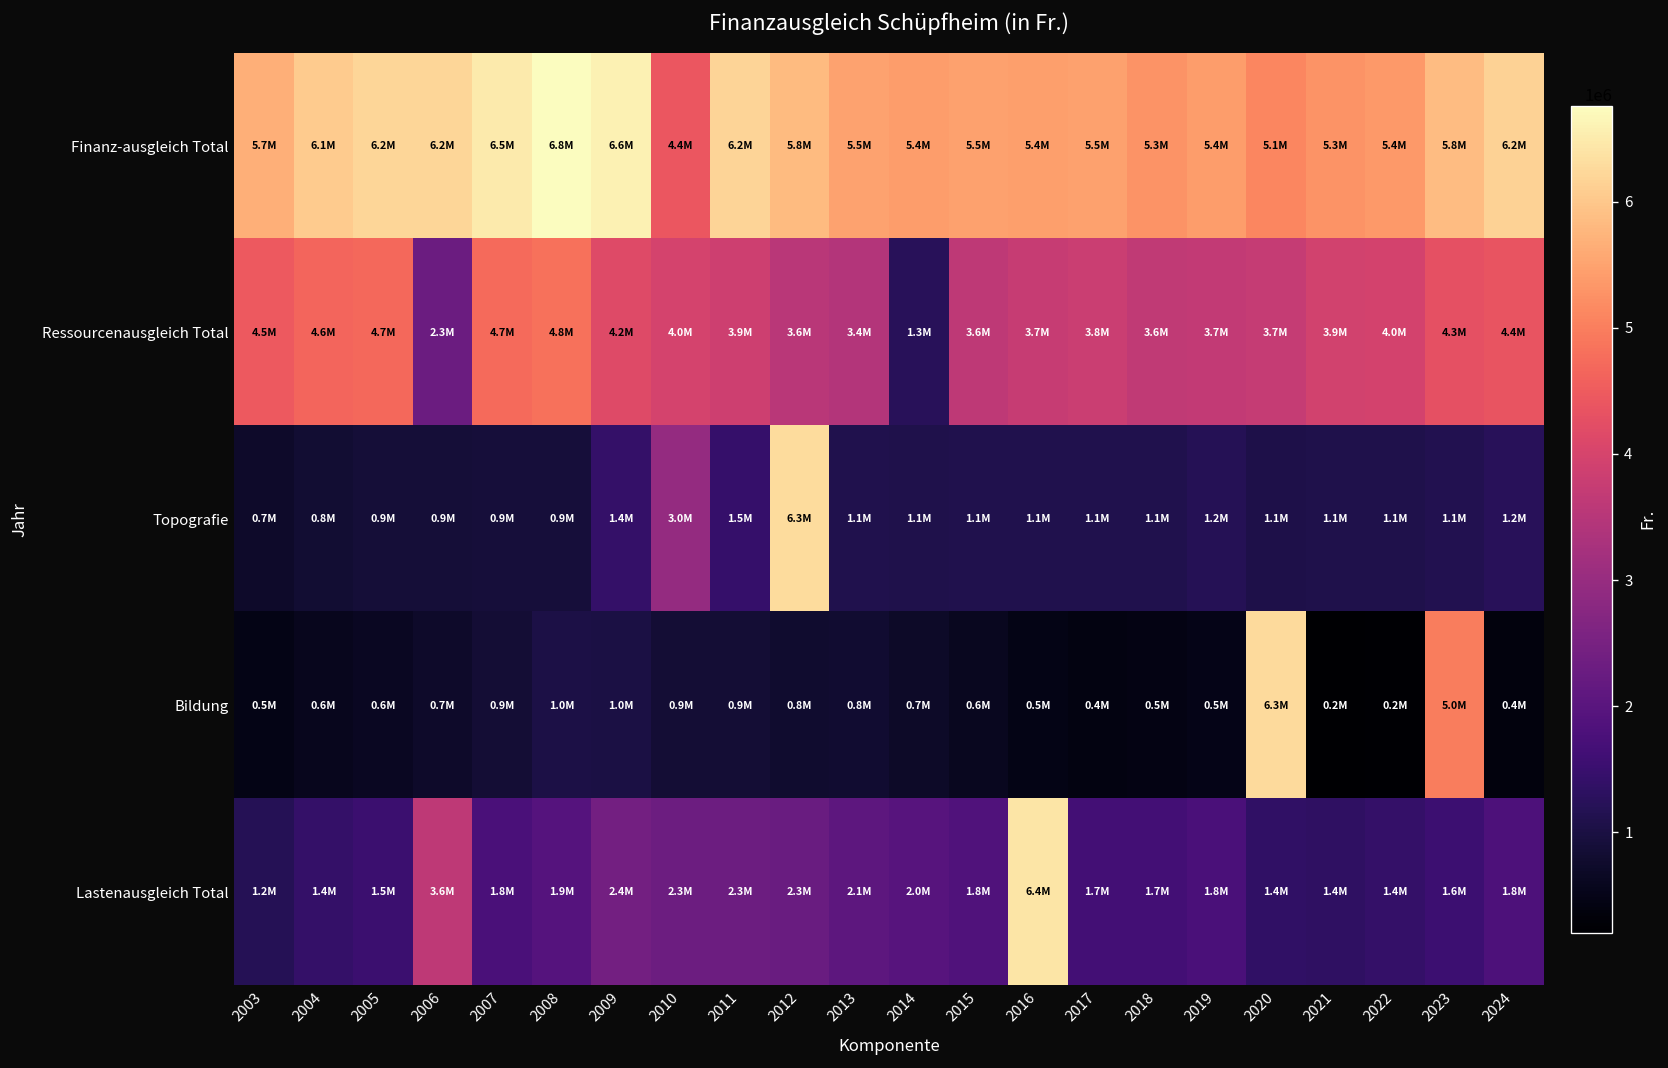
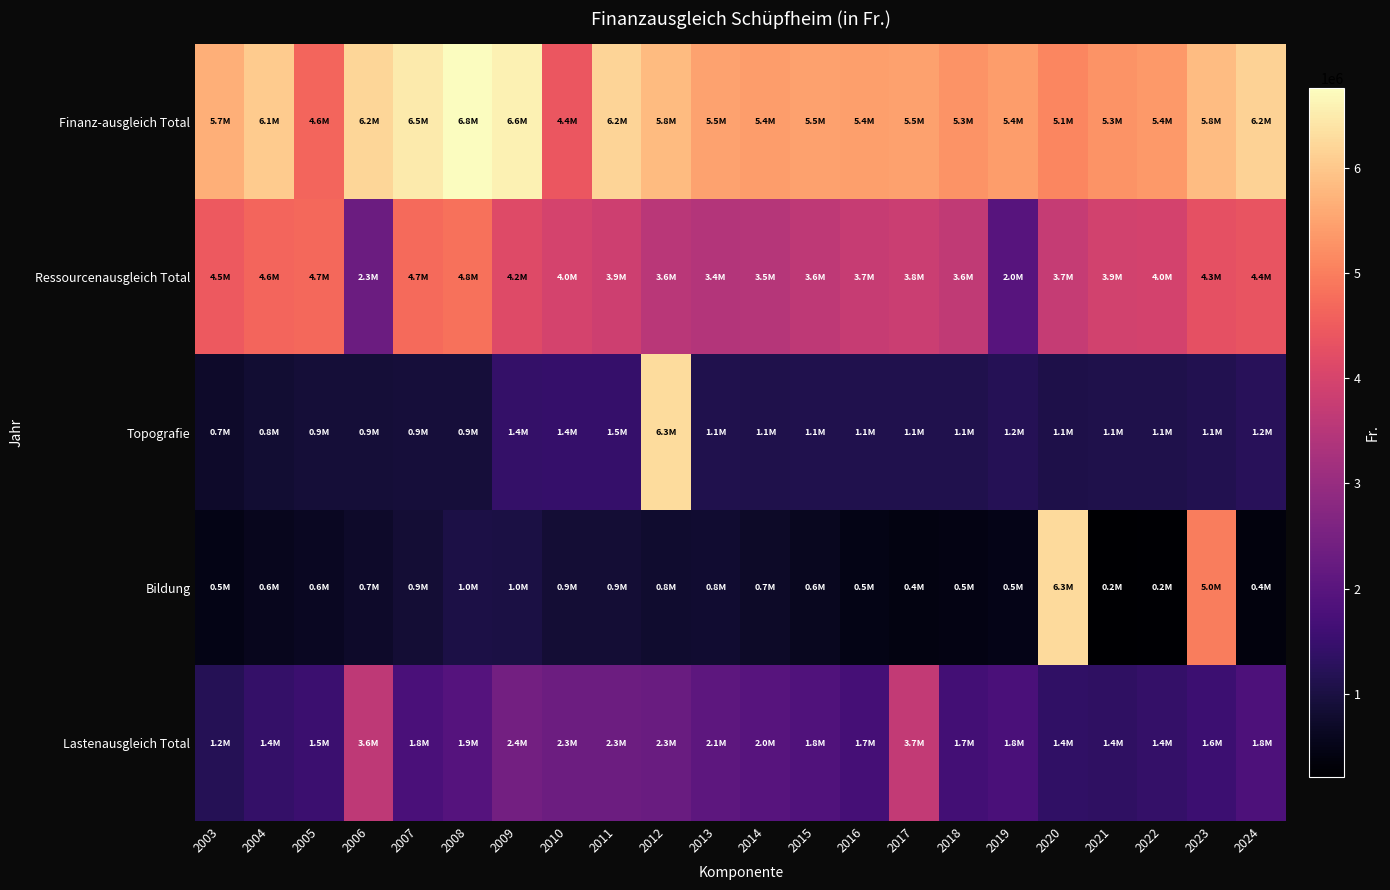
  {
    "Finanz-ausgleich Total": {
      "2003": "5.7M",
      "2004": "6.1M",
-     "2005": "6.2M",
+     "2005": "4.6M",
      "2006": "6.2M",
      "2007": "6.5M",
      "2008": "6.8M",
      "2009": "6.6M",
      "2010": "4.4M",
      "2011": "6.2M",
      "2012": "5.8M",
      "2013": "5.5M",
      "2014": "5.4M",
      "2015": "5.5M",
      "2016": "5.4M",
      "2017": "5.5M",
      "2018": "5.3M",
      "2019": "5.4M",
      "2020": "5.1M",
      "2021": "5.3M",
      "2022": "5.4M",
      "2023": "5.8M",
      "2024": "6.2M"
    },
    "Ressourcenausgleich Total": {
      "2003": "4.5M",
      "2004": "4.6M",
      "2005": "4.7M",
      "2006": "2.3M",
      "2007": "4.7M",
      "2008": "4.8M",
      "2009": "4.2M",
      "2010": "4.0M",
      "2011": "3.9M",
      "2012": "3.6M",
      "2013": "3.4M",
-     "2014": "1.3M",
+     "2014": "3.5M",
      "2015": "3.6M",
      "2016": "3.7M",
      "2017": "3.8M",
      "2018": "3.6M",
-     "2019": "3.7M",
+     "2019": "2.0M",
      "2020": "3.7M",
      "2021": "3.9M",
      "2022": "4.0M",
      "2023": "4.3M",
      "2024": "4.4M"
    },
    "Topografie": {
      "2003": "0.7M",
      "2004": "0.8M",
      "2005": "0.9M",
      "2006": "0.9M",
      "2007": "0.9M",
      "2008": "0.9M",
      "2009": "1.4M",
-     "2010": "3.0M",
+     "2010": "1.4M",
      "2011": "1.5M",
      "2012": "6.3M",
      "2013": "1.1M",
      "2014": "1.1M",
      "2015": "1.1M",
      "2016": "1.1M",
      "2017": "1.1M",
      "2018": "1.1M",
      "2019": "1.2M",
      "2020": "1.1M",
      "2021": "1.1M",
      "2022": "1.1M",
      "2023": "1.1M",
      "2024": "1.2M"
    },
    "Bildung": {
      "2003": "0.5M",
      "2004": "0.6M",
      "2005": "0.6M",
      "2006": "0.7M",
      "2007": "0.9M",
      "2008": "1.0M",
      "2009": "1.0M",
      "2010": "0.9M",
      "2011": "0.9M",
      "2012": "0.8M",
      "2013": "0.8M",
      "2014": "0.7M",
      "2015": "0.6M",
      "2016": "0.5M",
      "2017": "0.4M",
      "2018": "0.5M",
      "2019": "0.5M",
      "2020": "6.3M",
      "2021": "0.2M",
      "2022": "0.2M",
      "2023": "5.0M",
      "2024": "0.4M"
    },
    "Lastenausgleich Total": {
      "2003": "1.2M",
      "2004": "1.4M",
      "2005": "1.5M",
      "2006": "3.6M",
      "2007": "1.8M",
      "2008": "1.9M",
      "2009": "2.4M",
      "2010": "2.3M",
      "2011": "2.3M",
      "2012": "2.3M",
      "2013": "2.1M",
      "2014": "2.0M",
      "2015": "1.8M",
-     "2016": "6.4M",
-     "2017": "1.7M",
+     "2016": "1.7M",
+     "2017": "3.7M",
      "2018": "1.7M",
      "2019": "1.8M",
      "2020": "1.4M",
      "2021": "1.4M",
      "2022": "1.4M",
      "2023": "1.6M",
      "2024": "1.8M"
    }
  }
